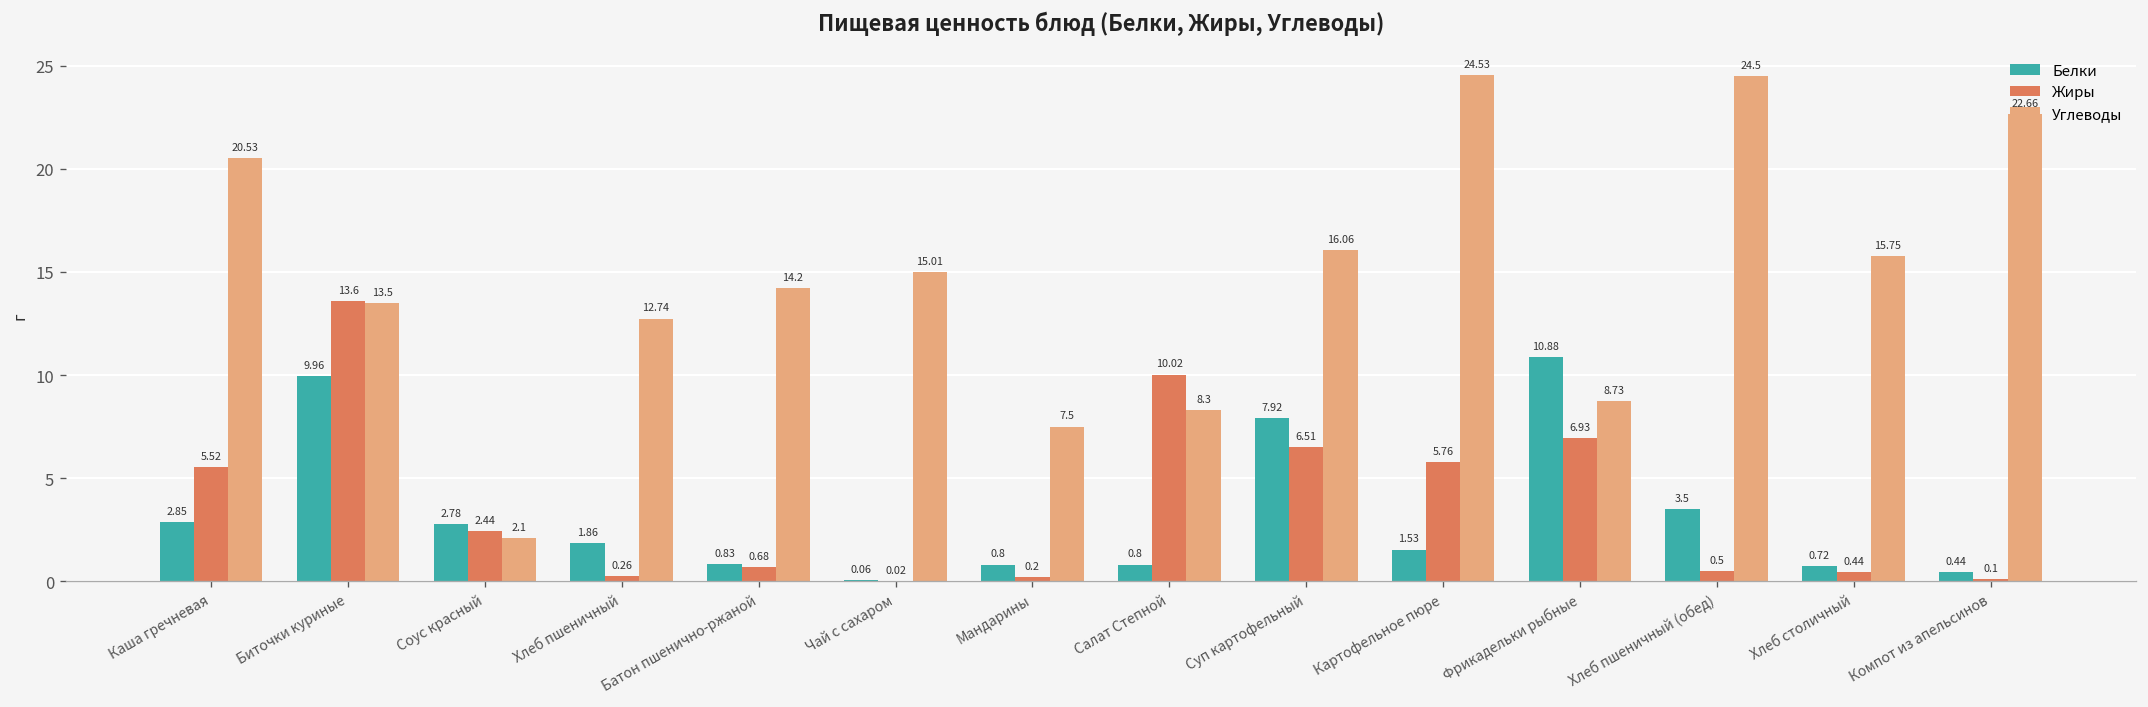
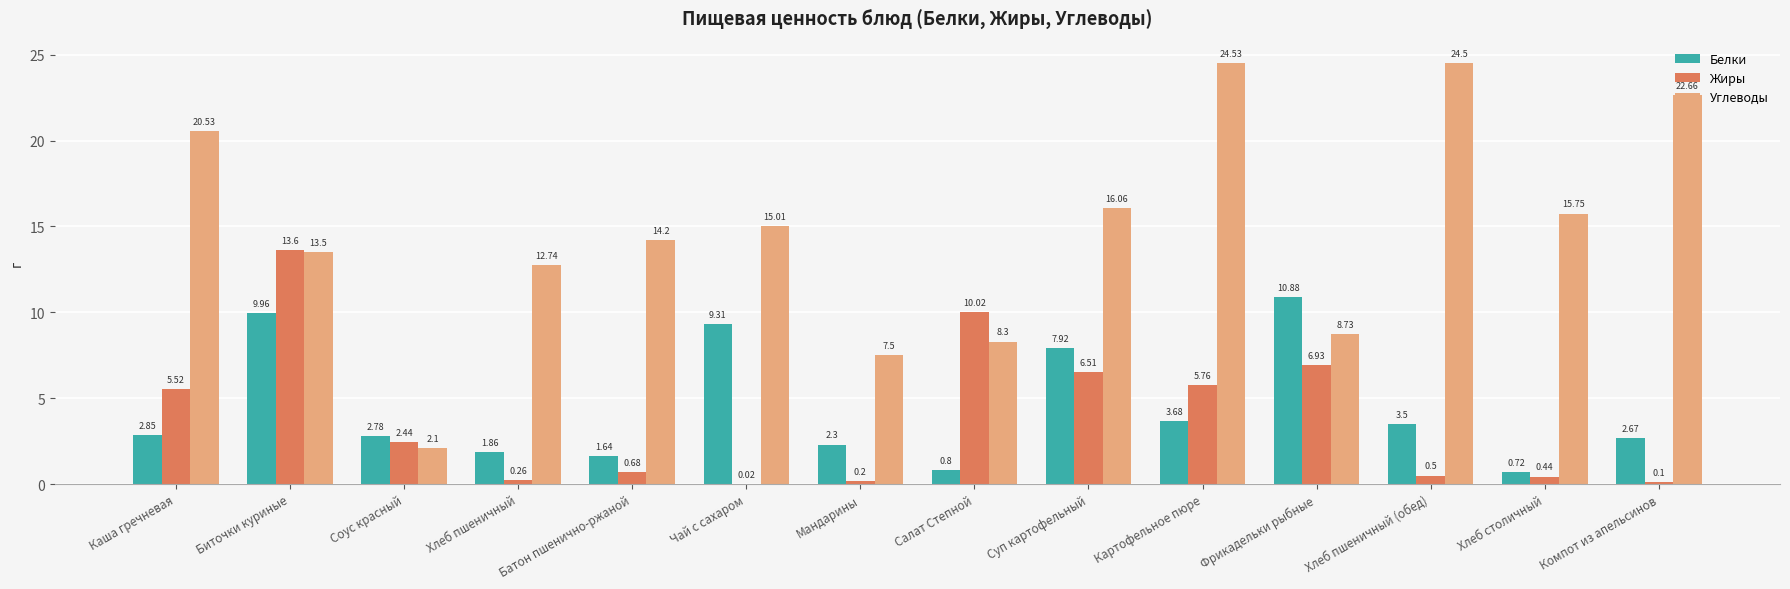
  {
    "Белки": {
      "Каша гречневая": 2.85,
      "Биточки куриные": 9.96,
      "Соус красный": 2.78,
      "Хлеб пшеничный": 1.86,
-     "Батон пшенично-ржаной": 0.83,
-     "Чай с сахаром": 0.06,
-     "Мандарины": 0.8,
+     "Батон пшенично-ржаной": 1.64,
+     "Чай с сахаром": 9.31,
+     "Мандарины": 2.3,
      "Салат Степной": 0.8,
      "Суп картофельный": 7.92,
-     "Картофельное пюре": 1.53,
+     "Картофельное пюре": 3.68,
      "Фрикадельки рыбные": 10.88,
      "Хлеб пшеничный (обед)": 3.5,
      "Хлеб столичный": 0.72,
-     "Компот из апельсинов": 0.44
+     "Компот из апельсинов": 2.67
    }
  }
